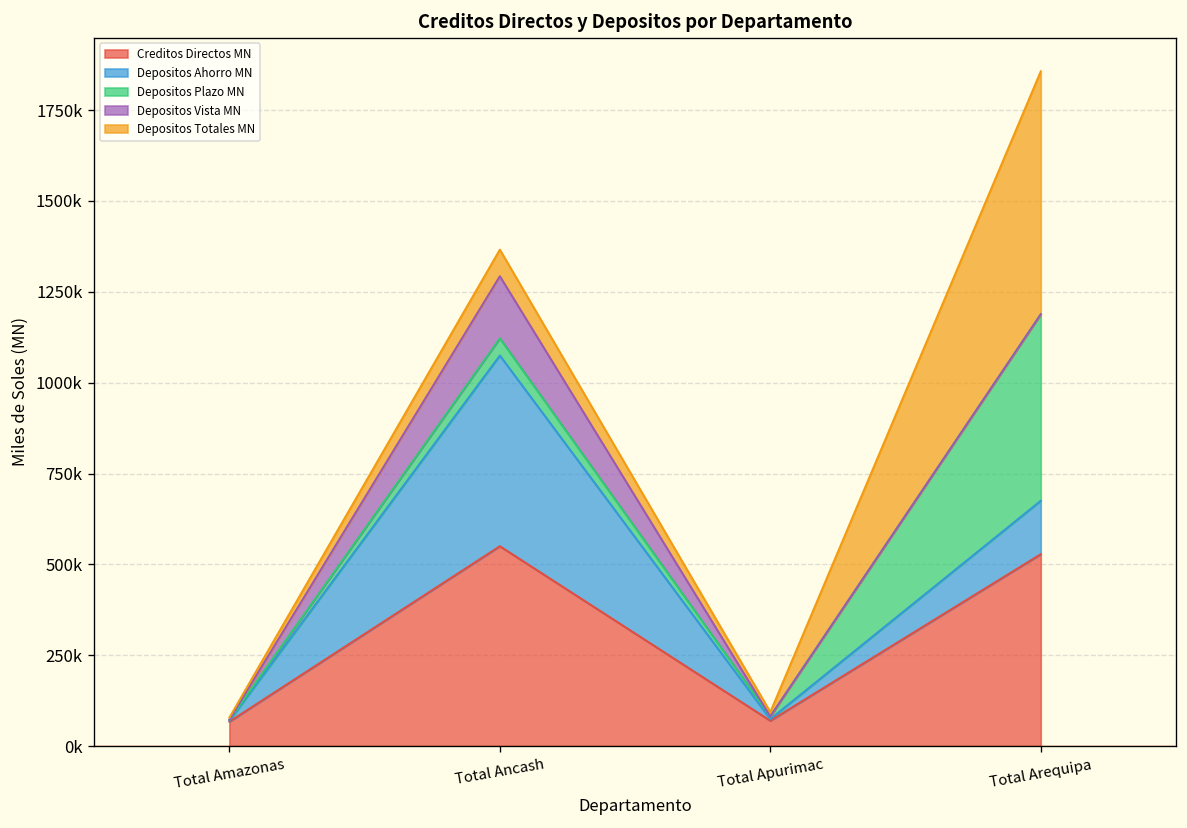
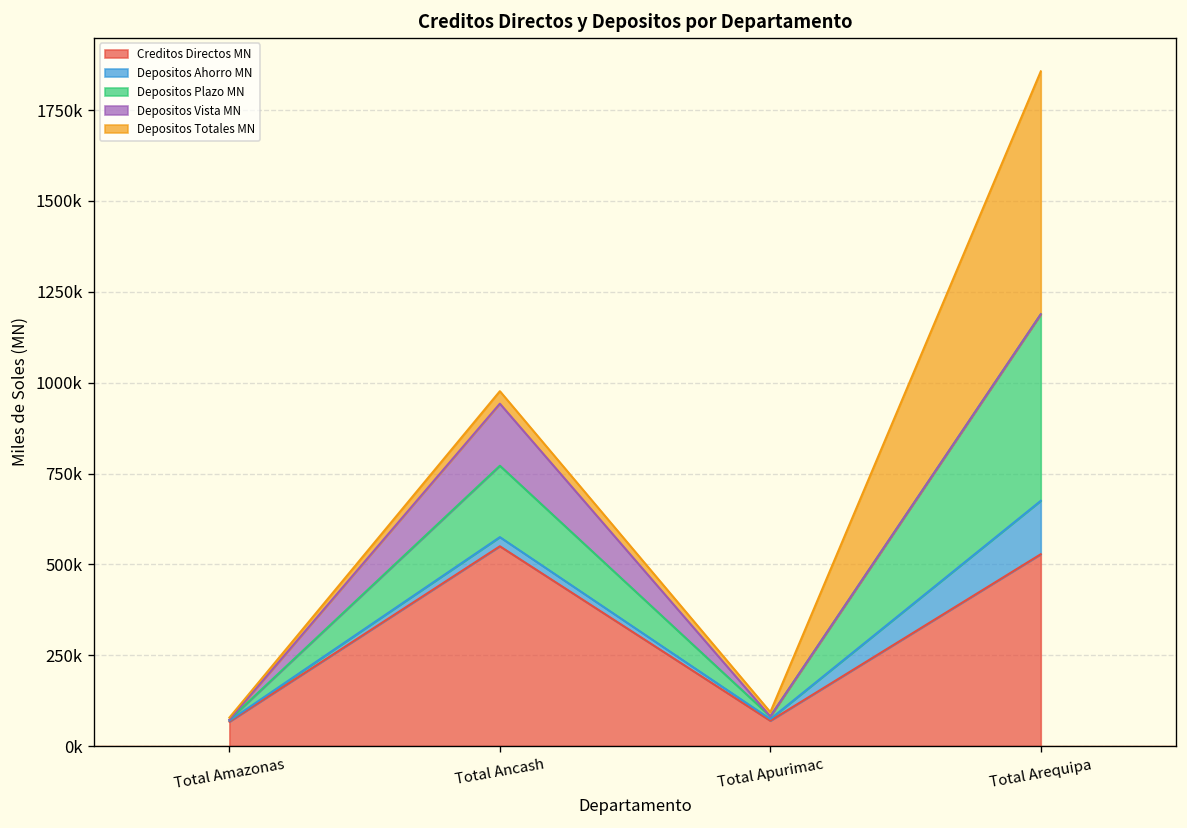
  {
    "Creditos Directos MN": {
      "Total Ancash": 550000,
      "Total Arequipa": 530000
    },
    "Depositos Ahorro MN": {
-     "Total Ancash": 520000,
+     "Total Ancash": 30000,
      "Total Arequipa": 150000
    },
    "Depositos Plazo MN": {
-     "Total Ancash": 50000
+     "Total Ancash": 200000
    },
    "Depositos Vista MN": {
      "Total Ancash": 170000
    },
    "Depositos Totales MN": {
-     "Total Ancash": 70000,
+     "Total Ancash": 30000,
      "Total Apurimac": 10000,
      "Total Arequipa": 670000
    }
  }
